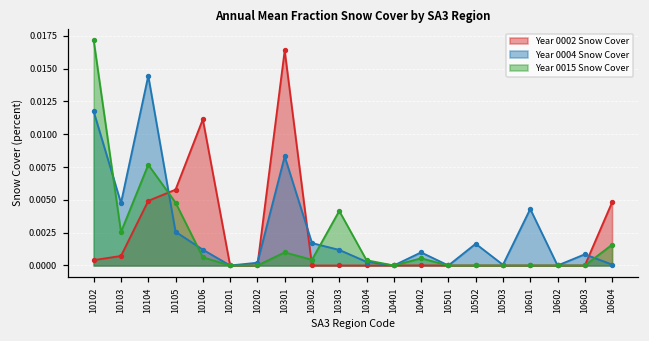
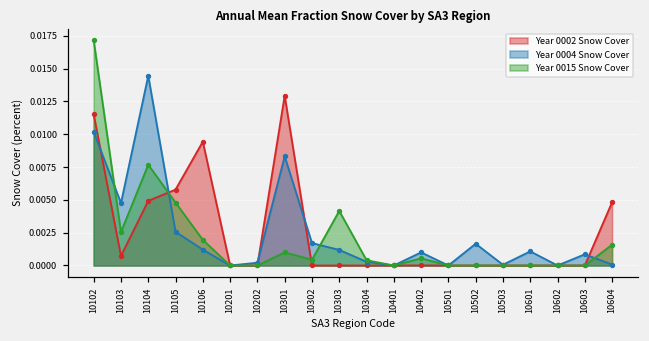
  {
    "Year 0002 Snow Cover": {
-     "10102": 0.0004,
+     "10102": 0.0115,
      "10103": 0.0007,
      "10104": 0.0049,
      "10105": 0.0058,
-     "10106": 0.0111,
-     "10301": 0.0164,
+     "10106": 0.0094,
+     "10301": 0.0129,
      "10302": 0.0000,
      "10303": 0.0000,
      "10304": 0.0000,
      "10402": 0.0000,
      "10604": 0.0048
    },
    "Year 0004 Snow Cover": {
-     "10102": 0.0117,
+     "10102": 0.0102,
      "10103": 0.0048,
      "10104": 0.0145,
      "10105": 0.0026,
      "10106": 0.0012,
      "10202": 0.0002,
      "10301": 0.0083,
      "10302": 0.0017,
      "10303": 0.0012,
      "10402": 0.0010,
      "10502": 0.0017,
-     "10601": 0.0043,
+     "10601": 0.0011,
      "10603": 0.0009,
      "10604": 0.0001
    },
    "Year 0015 Snow Cover": {
      "10102": 0.0172,
      "10103": 0.0026,
      "10104": 0.0077,
      "10105": 0.0048,
-     "10106": 0.0006,
+     "10106": 0.0020,
      "10301": 0.0010,
      "10302": 0.0004,
      "10303": 0.0042,
      "10402": 0.0005,
      "10604": 0.0016
    }
  }
